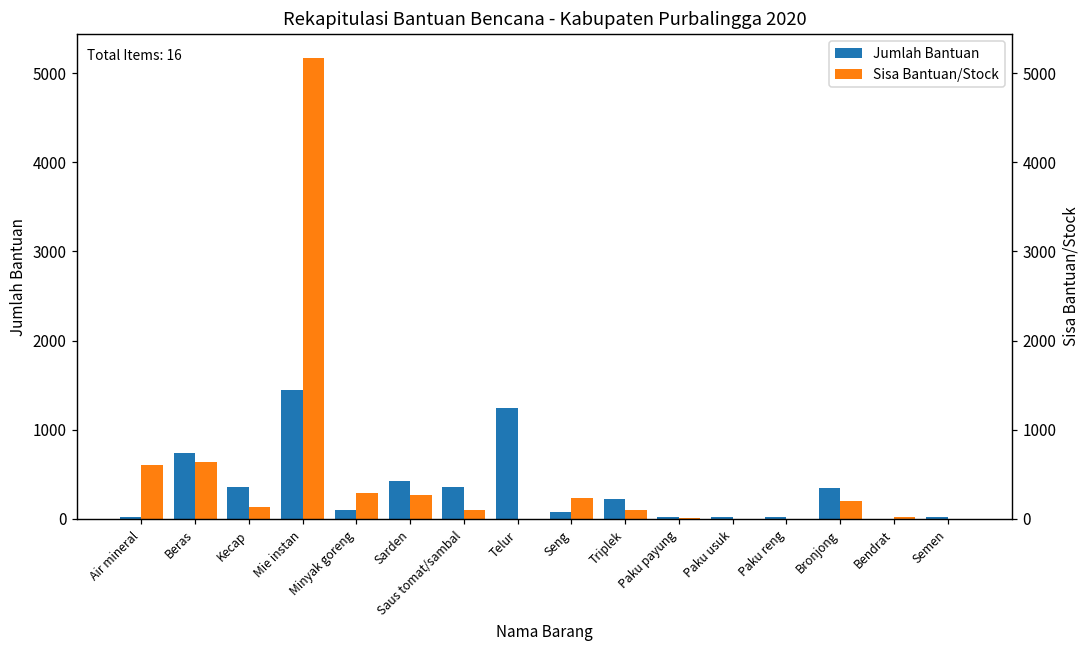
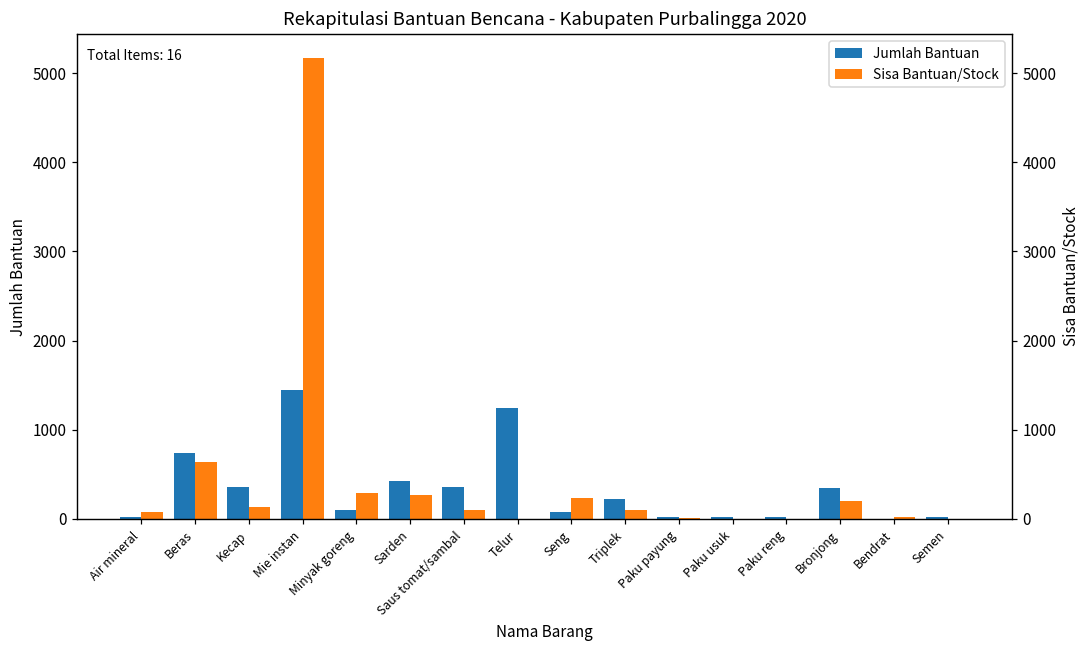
  {
    "Jumlah Bantuan": {
      "Beras": 700,
      "Kecap": 400,
      "Mie instan": 1400,
      "Minyak goreng": 100,
      "Sarden": 400,
      "Saus tomat/sambal": 400,
      "Telur": 1200,
      "Seng": 100,
      "Triplek": 200,
      "Bronjong": 300,
      "Bendrat": 0
    },
    "Sisa Bantuan/Stock": {
-     "Air mineral": 600,
+     "Air mineral": 100,
      "Beras": 600,
      "Kecap": 100,
      "Mie instan": 5200,
      "Minyak goreng": 300,
      "Sarden": 300,
      "Saus tomat/sambal": 100,
      "Telur": 0,
      "Seng": 200,
      "Triplek": 100,
      "Paku reng": 0,
      "Bronjong": 200
    }
  }
